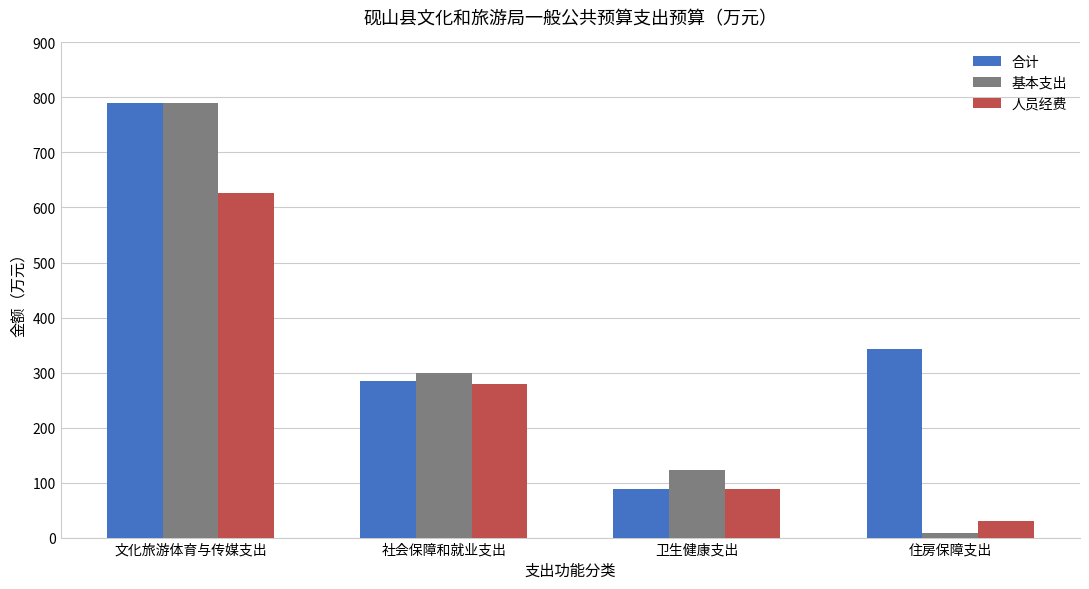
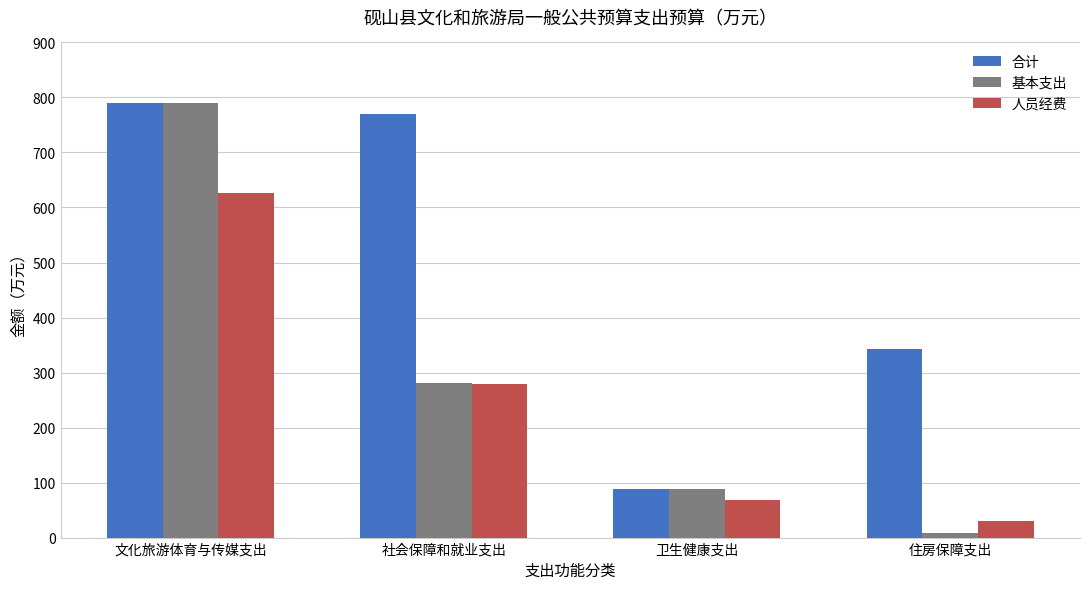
  {
    "合计": {
      "文化旅游体育与传媒支出": 790,
-     "社会保障和就业支出": 290,
+     "社会保障和就业支出": 770,
      "卫生健康支出": 90,
      "住房保障支出": 340
    },
    "基本支出": {
      "文化旅游体育与传媒支出": 790,
-     "社会保障和就业支出": 300,
-     "卫生健康支出": 120,
+     "社会保障和就业支出": 280,
+     "卫生健康支出": 90,
      "住房保障支出": 10
    },
    "人员经费": {
      "文化旅游体育与传媒支出": 630,
      "社会保障和就业支出": 280,
-     "卫生健康支出": 90,
+     "卫生健康支出": 70,
      "住房保障支出": 30
    }
  }
